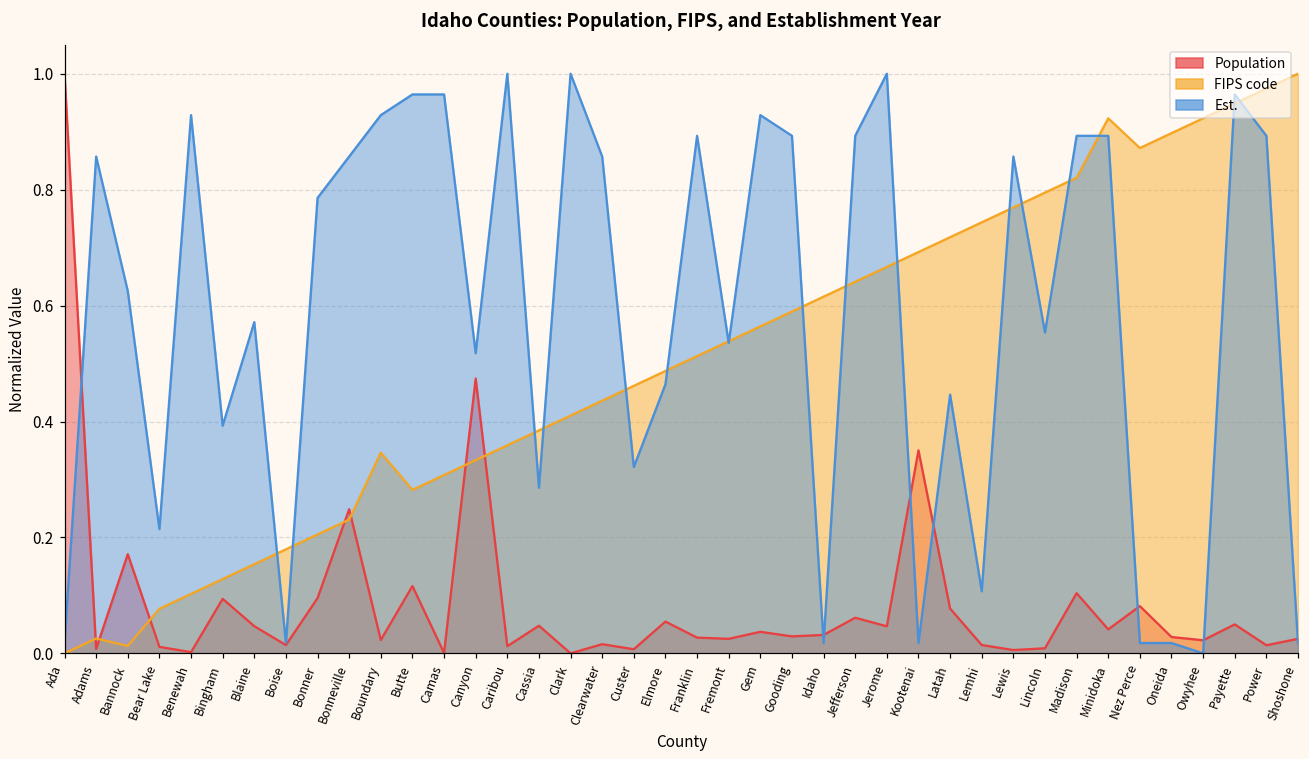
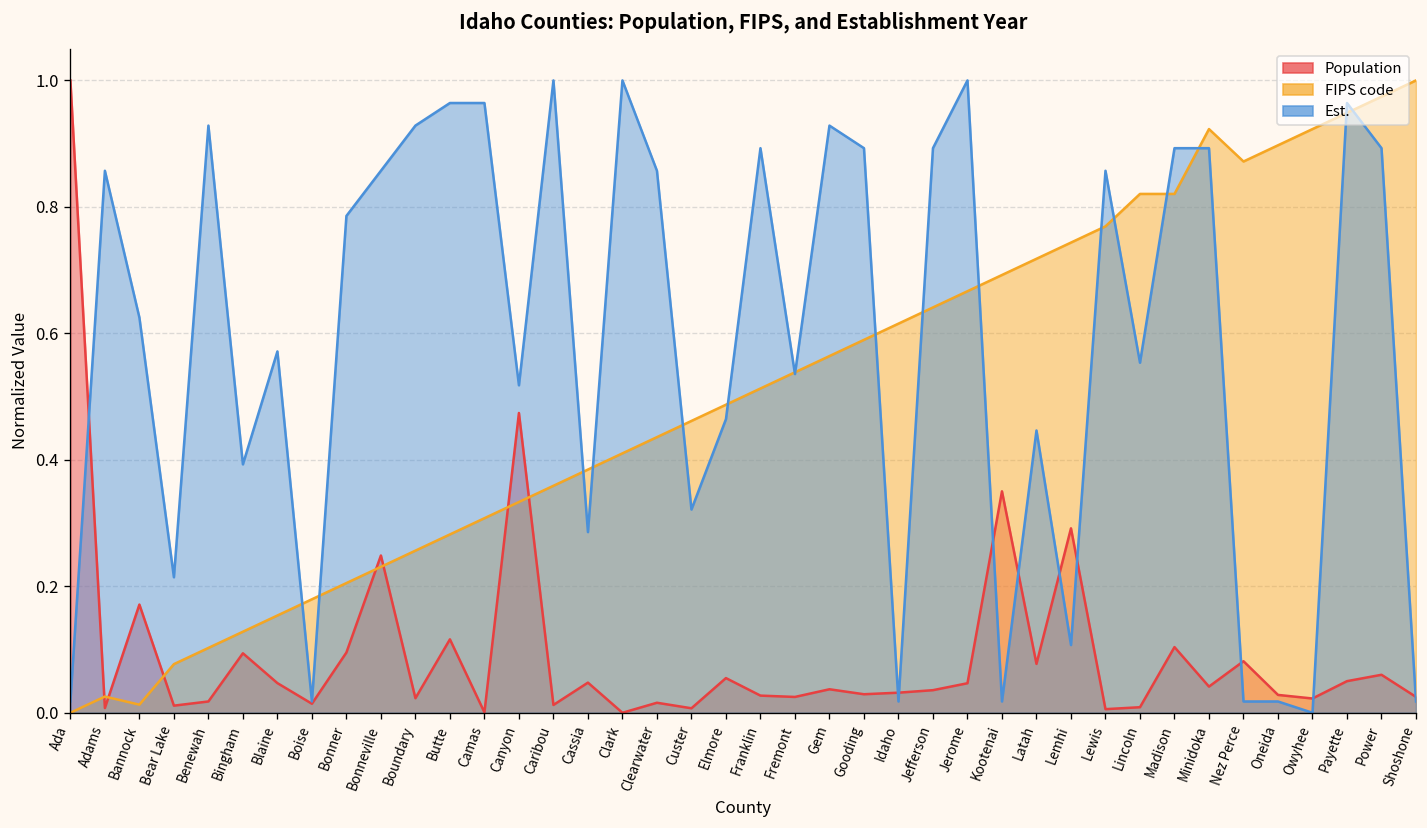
  {
    "Population": {
      "Ada": 1.00,
      "Adams": 0.01,
      "Bannock": 0.17,
      "Bear Lake": 0.01,
-     "Benewah": 0.00,
+     "Benewah": 0.02,
      "Bingham": 0.09,
      "Blaine": 0.05,
      "Bonner": 0.10,
      "Bonneville": 0.25,
      "Boundary": 0.02,
      "Butte": 0.12,
      "Camas": 0.00,
      "Canyon": 0.47,
      "Caribou": 0.01,
      "Cassia": 0.05,
      "Clark": 0.00,
      "Clearwater": 0.02,
      "Custer": 0.01,
      "Elmore": 0.05,
      "Franklin": 0.03,
      "Fremont": 0.03,
      "Gem": 0.04,
      "Gooding": 0.03,
      "Idaho": 0.03,
-     "Jefferson": 0.06,
+     "Jefferson": 0.04,
      "Jerome": 0.05,
      "Kootenai": 0.35,
      "Latah": 0.08,
-     "Lemhi": 0.01,
+     "Lemhi": 0.29,
      "Lewis": 0.01,
      "Lincoln": 0.01,
      "Madison": 0.10,
      "Minidoka": 0.04,
      "Nez Perce": 0.08,
      "Oneida": 0.03,
      "Owyhee": 0.02,
      "Payette": 0.05,
-     "Power": 0.01,
+     "Power": 0.06,
      "Shoshone": 0.03
    },
    "FIPS code": {
      "Ada": 0.00,
      "Adams": 0.03,
      "Bannock": 0.01,
      "Bear Lake": 0.08,
      "Benewah": 0.10,
      "Bingham": 0.13,
      "Blaine": 0.15,
      "Boise": 0.18,
      "Bonner": 0.21,
      "Bonneville": 0.23,
-     "Boundary": 0.35,
+     "Boundary": 0.26,
      "Butte": 0.28,
      "Camas": 0.31,
      "Canyon": 0.33,
      "Caribou": 0.36,
      "Cassia": 0.38,
      "Clark": 0.41,
      "Clearwater": 0.44,
      "Custer": 0.46,
      "Elmore": 0.49,
      "Franklin": 0.51,
      "Gem": 0.56,
      "Gooding": 0.59,
      "Idaho": 0.62,
      "Jefferson": 0.64,
      "Jerome": 0.67,
      "Kootenai": 0.69,
      "Latah": 0.72,
      "Lemhi": 0.74,
      "Lewis": 0.77,
-     "Lincoln": 0.79,
+     "Lincoln": 0.82,
      "Madison": 0.82,
      "Minidoka": 0.92,
      "Nez Perce": 0.87,
      "Oneida": 0.90,
      "Shoshone": 1.00
    },
    "Est.": {
      "Ada": 0.02,
      "Adams": 0.86,
      "Bannock": 0.62,
      "Bear Lake": 0.21,
      "Benewah": 0.93,
      "Bingham": 0.39,
      "Blaine": 0.57,
      "Bonner": 0.79,
      "Bonneville": 0.86,
      "Boundary": 0.93,
      "Butte": 0.96,
      "Camas": 0.96,
      "Canyon": 0.52,
      "Caribou": 1.00,
      "Cassia": 0.29,
      "Clark": 1.00,
      "Clearwater": 0.86,
      "Custer": 0.32,
      "Elmore": 0.46,
      "Franklin": 0.89,
      "Gem": 0.93,
      "Gooding": 0.89,
      "Idaho": 0.02,
      "Jefferson": 0.89,
      "Jerome": 1.00,
      "Kootenai": 0.02,
      "Latah": 0.45,
      "Lemhi": 0.11,
      "Lewis": 0.86,
      "Lincoln": 0.55,
      "Madison": 0.89,
      "Minidoka": 0.89,
      "Nez Perce": 0.02,
      "Oneida": 0.02,
      "Owyhee": 0.00,
      "Power": 0.89,
      "Shoshone": 0.02
    }
  }
